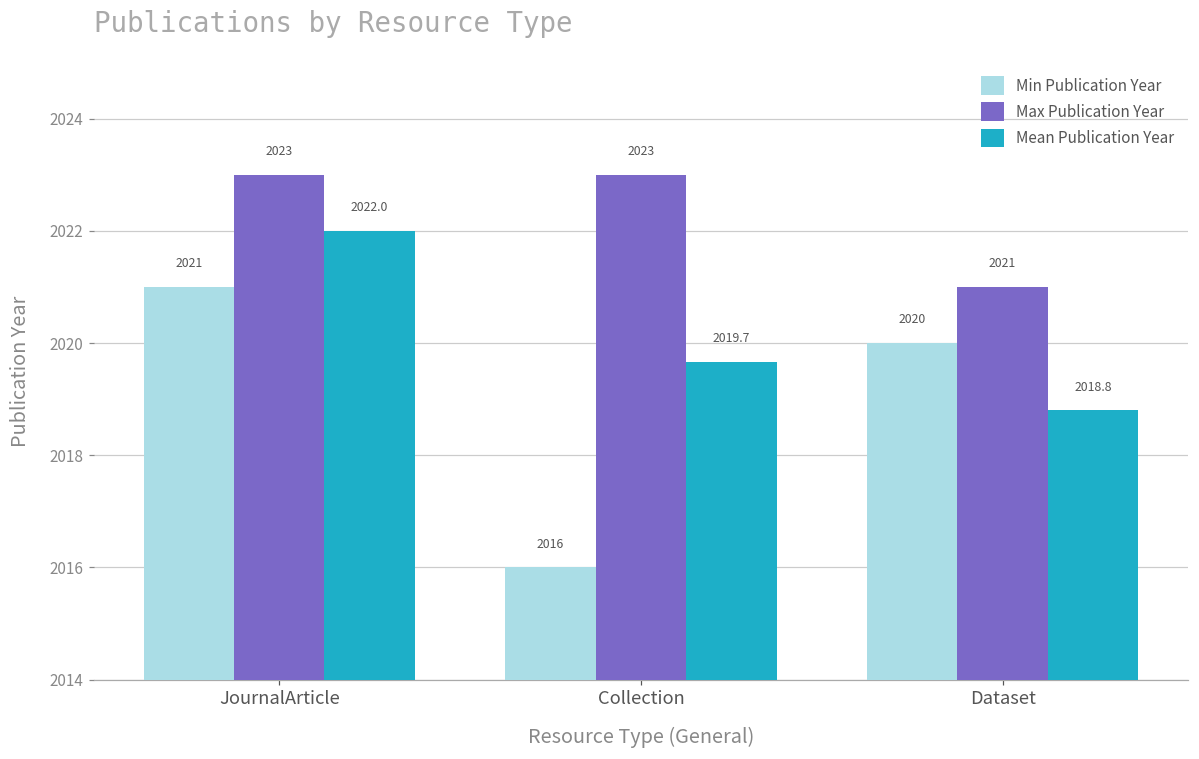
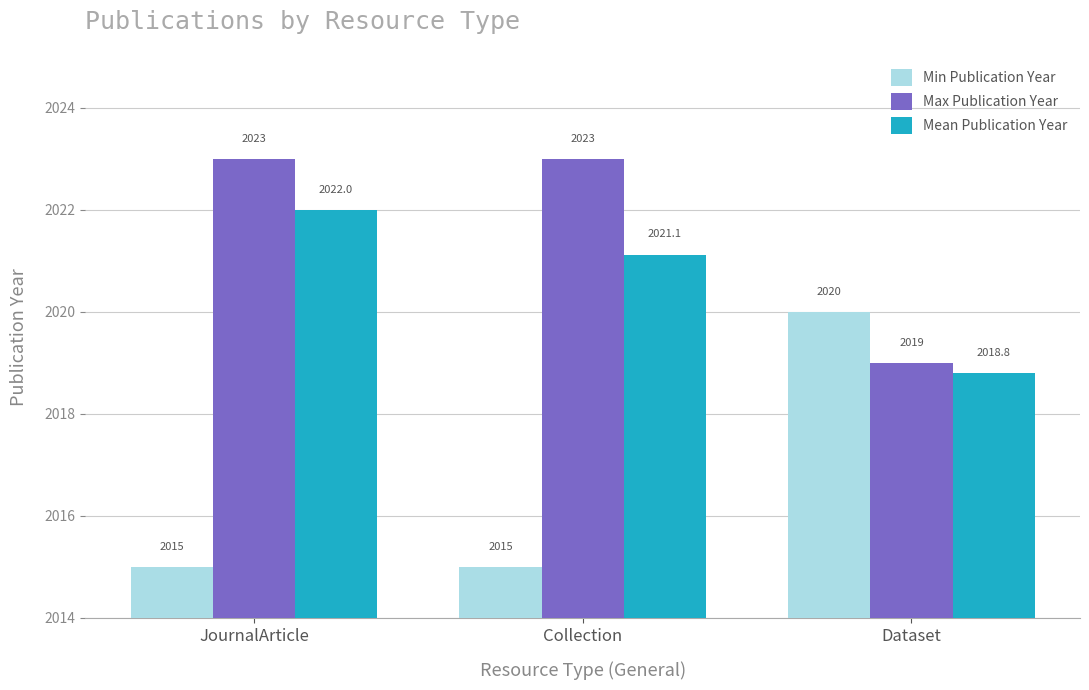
  {
    "Min Publication Year": {
-     "JournalArticle": 2021,
-     "Collection": 2016,
+     "JournalArticle": 2015,
+     "Collection": 2015,
      "Dataset": 2020
    },
    "Max Publication Year": {
      "JournalArticle": 2023,
      "Collection": 2023,
-     "Dataset": 2021
+     "Dataset": 2019
    },
    "Mean Publication Year": {
      "JournalArticle": 2022.0,
-     "Collection": 2019.7,
+     "Collection": 2021.1,
      "Dataset": 2018.8
    }
  }
